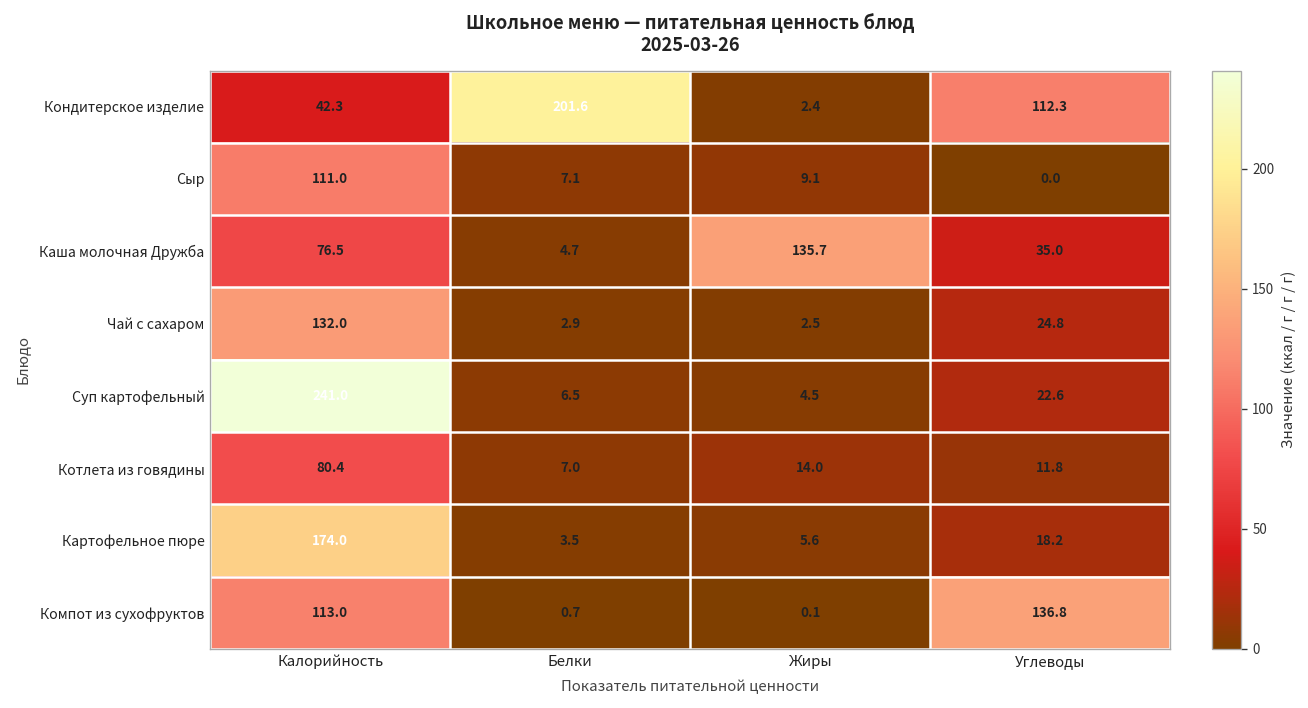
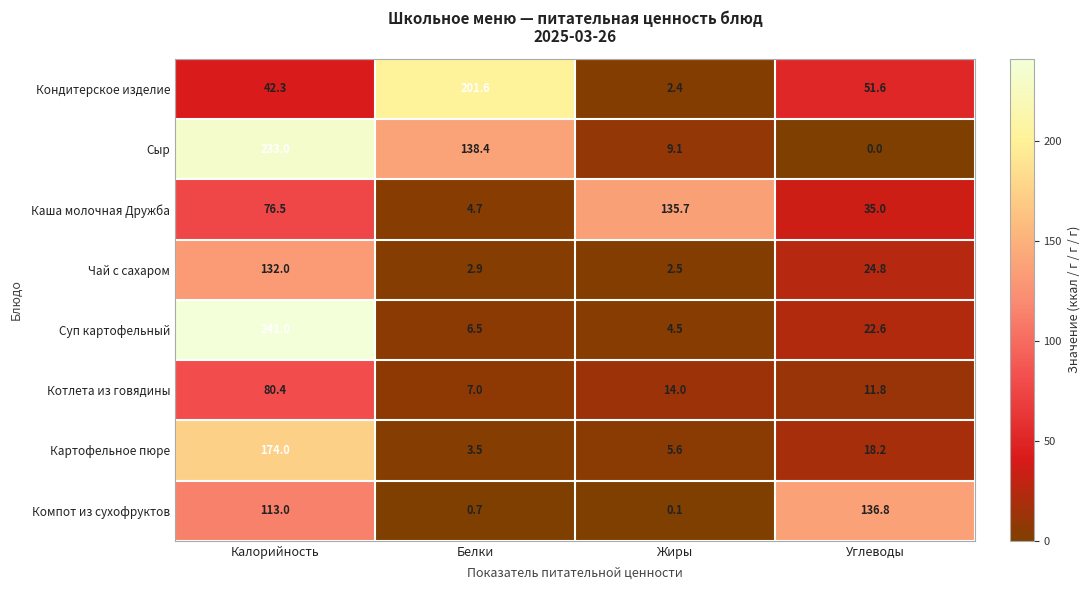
  {
    "Кондитерское изделие": {
      "Калорийность": 42.3,
      "Белки": 201.6,
      "Жиры": 2.4,
-     "Углеводы": 112.3
+     "Углеводы": 51.6
    },
    "Сыр": {
-     "Калорийность": 111.0,
-     "Белки": 7.1,
+     "Калорийность": 233.0,
+     "Белки": 138.4,
      "Жиры": 9.1,
      "Углеводы": 0.0
    },
    "Каша молочная Дружба": {
      "Калорийность": 76.5,
      "Белки": 4.7,
      "Жиры": 135.7,
      "Углеводы": 35.0
    },
    "Чай с сахаром": {
      "Калорийность": 132.0,
      "Белки": 2.9,
      "Жиры": 2.5,
      "Углеводы": 24.8
    },
    "Суп картофельный": {
      "Белки": 6.5,
      "Жиры": 4.5,
      "Углеводы": 22.6
    },
    "Котлета из говядины": {
      "Калорийность": 80.4,
      "Белки": 7.0,
      "Жиры": 14.0,
      "Углеводы": 11.8
    },
    "Картофельное пюре": {
      "Калорийность": 174.0,
      "Белки": 3.5,
      "Жиры": 5.6,
      "Углеводы": 18.2
    },
    "Компот из сухофруктов": {
      "Калорийность": 113.0,
      "Белки": 0.7,
      "Жиры": 0.1,
      "Углеводы": 136.8
    }
  }
